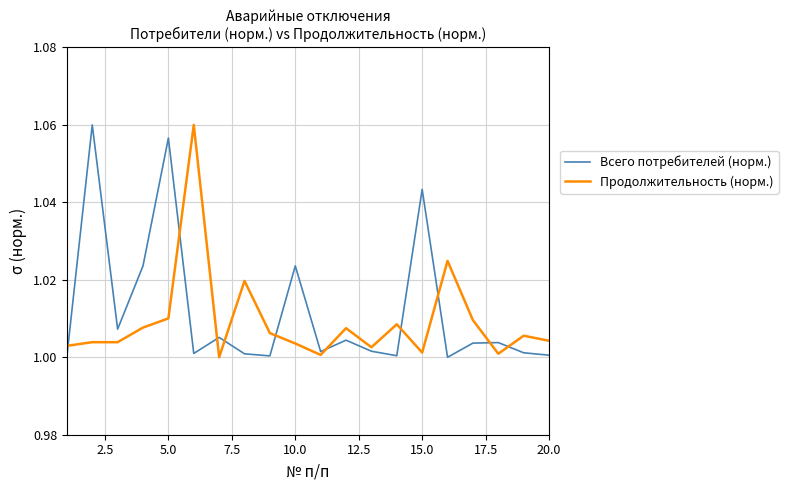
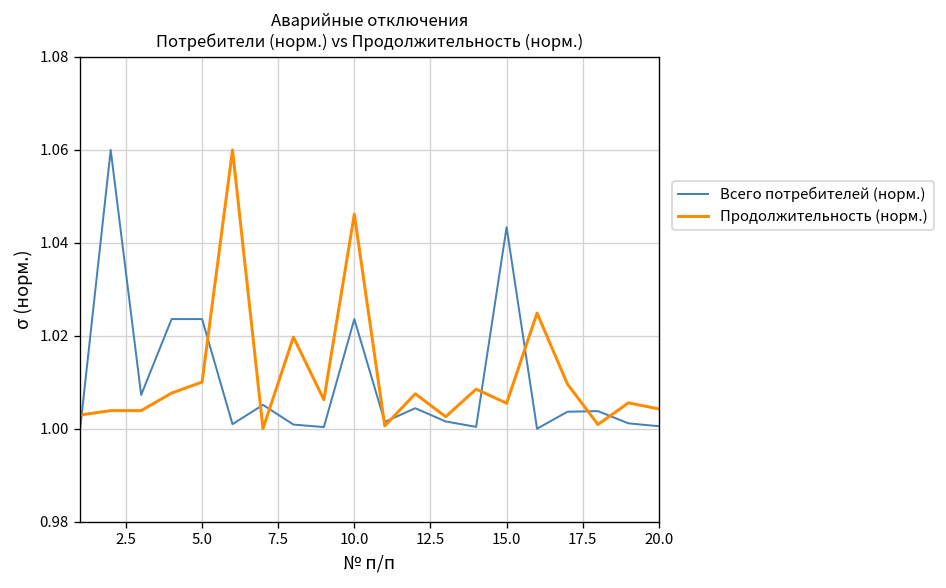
  {
    "Всего потребителей (норм.)": {
-     "5.0": 1.057,
+     "5.0": 1.024,
      "10.0": 1.024,
      "15.0": 1.043,
      "20.0": 1.001
    },
    "Продолжительность (норм.)": {
      "5.0": 1.010,
-     "10.0": 1.004,
-     "15.0": 1.001,
+     "10.0": 1.046,
+     "15.0": 1.005,
      "20.0": 1.004
    }
  }
